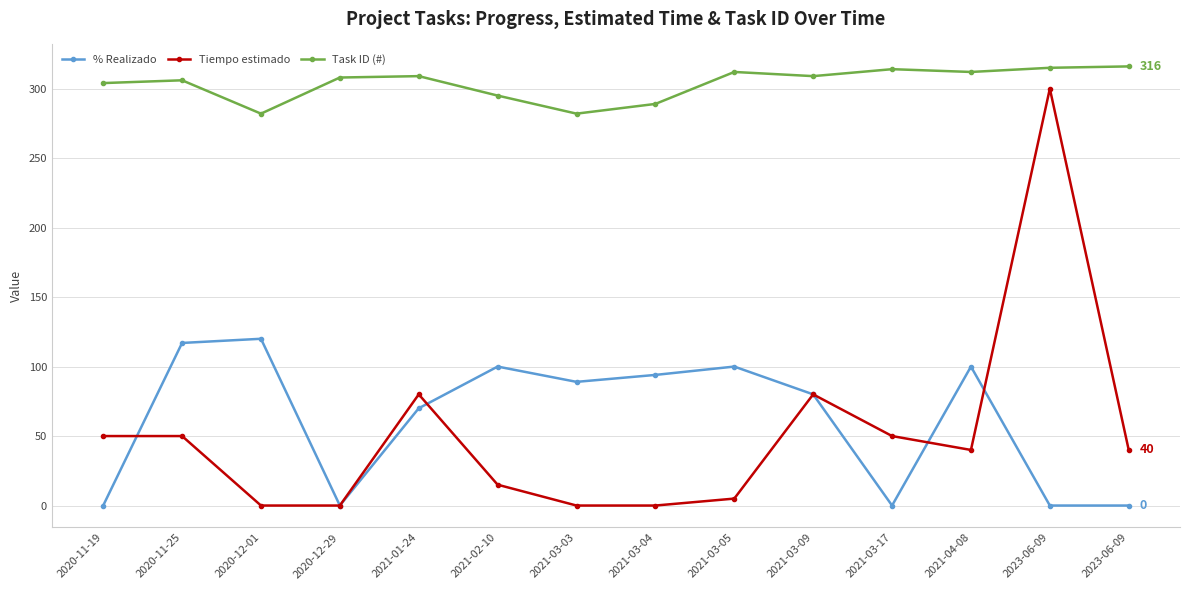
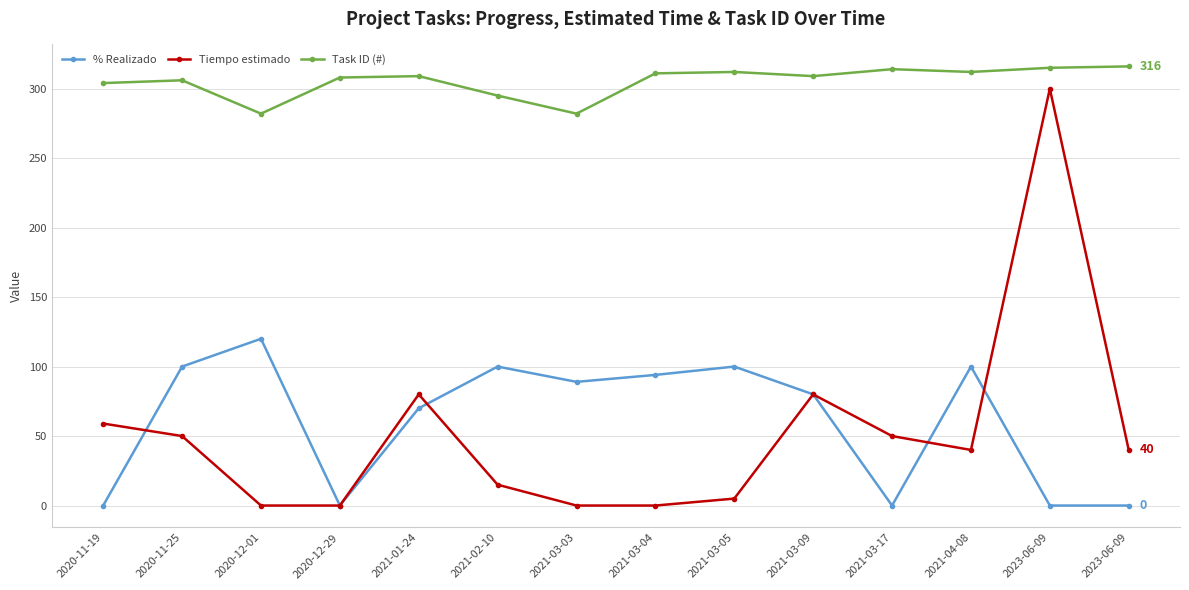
  {
    "% Realizado": {
      "2020-11-19": 0,
-     "2020-11-25": 117,
+     "2020-11-25": 100,
      "2020-12-01": 120,
      "2021-01-24": 70,
      "2021-02-10": 100,
      "2021-03-03": 89,
      "2021-03-04": 94,
      "2021-03-05": 100,
      "2021-03-17": 0,
      "2021-04-08": 100
    },
    "Tiempo estimado": {
-     "2020-11-19": 50,
+     "2020-11-19": 59,
      "2020-11-25": 50,
      "2020-12-01": 0,
      "2021-01-24": 80,
      "2021-02-10": 15,
      "2021-03-03": 0,
      "2021-03-04": 0,
      "2021-03-05": 5,
      "2021-03-17": 50,
      "2021-04-08": 40
    },
    "Task ID (#)": {
      "2020-11-19": 304,
      "2020-11-25": 306,
      "2020-12-01": 282,
      "2020-12-29": 308,
      "2021-01-24": 309,
      "2021-02-10": 295,
      "2021-03-03": 282,
-     "2021-03-04": 289,
+     "2021-03-04": 311,
      "2021-03-05": 312,
      "2021-03-09": 309,
      "2021-03-17": 314,
      "2021-04-08": 312
    }
  }
